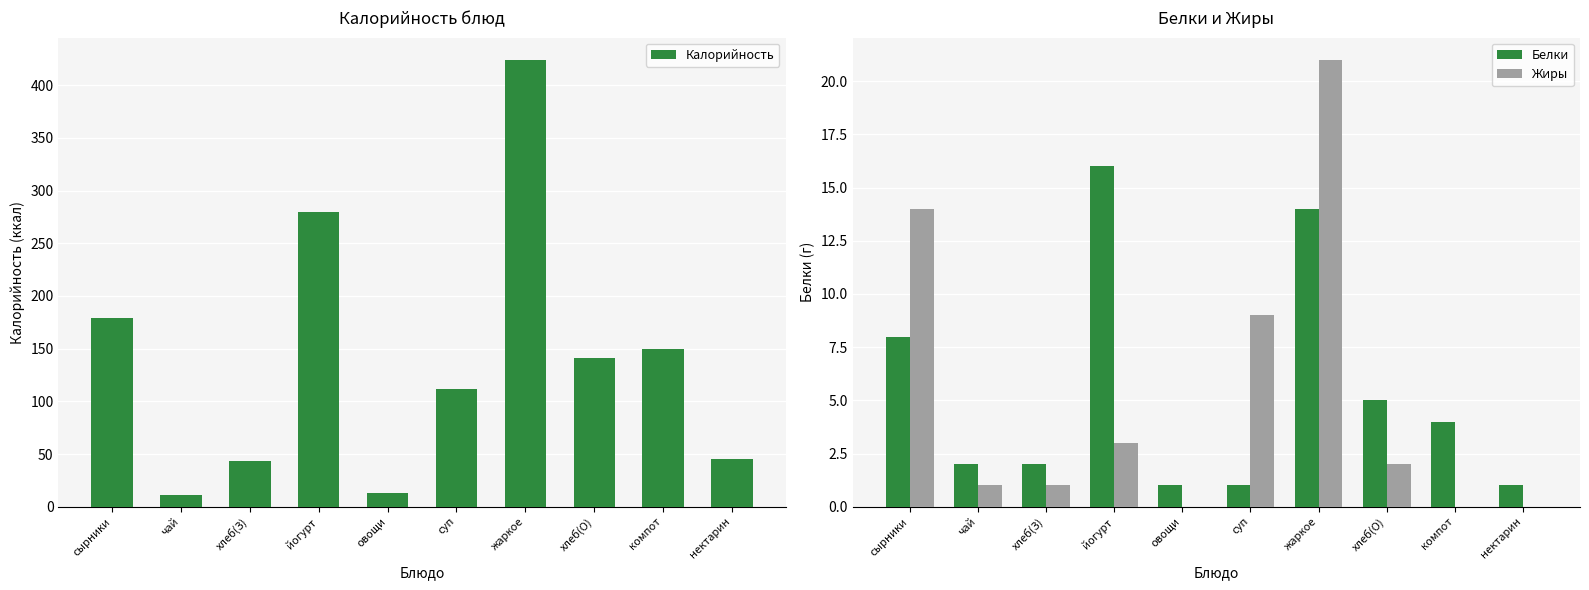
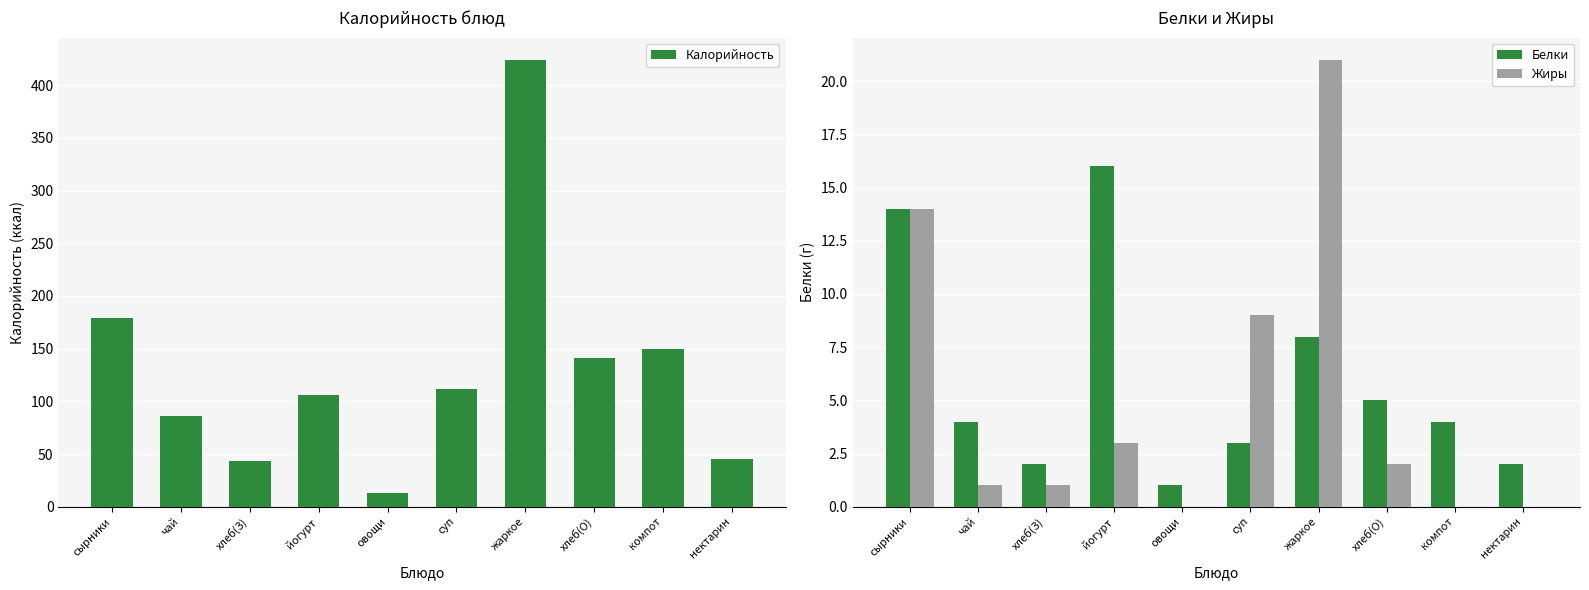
  {
    "Калорийность блюд": {
      "сырники": 179,
-     "чай": 11,
+     "чай": 86,
      "хлеб(З)": 43,
-     "йогурт": 280,
+     "йогурт": 106,
      "овощи": 13,
      "суп": 112,
      "жаркое": 424,
      "хлеб(О)": 141,
      "компот": 150,
      "нектарин": 45
    },
    "Белки и Жиры": {
      "Белки": {
-       "сырники": 8,
-       "чай": 2,
+       "сырники": 14,
+       "чай": 4,
        "хлеб(З)": 2,
        "йогурт": 16,
        "овощи": 1,
-       "суп": 1,
-       "жаркое": 14,
+       "суп": 3,
+       "жаркое": 8,
        "хлеб(О)": 5,
        "компот": 4,
-       "нектарин": 1
+       "нектарин": 2
      },
      "Жиры": {
        "сырники": 14,
        "чай": 1,
        "хлеб(З)": 1,
        "йогурт": 3,
        "овощи": 0,
        "суп": 9,
        "жаркое": 21,
        "хлеб(О)": 2,
        "компот": 0,
        "нектарин": 0
      }
    }
  }
